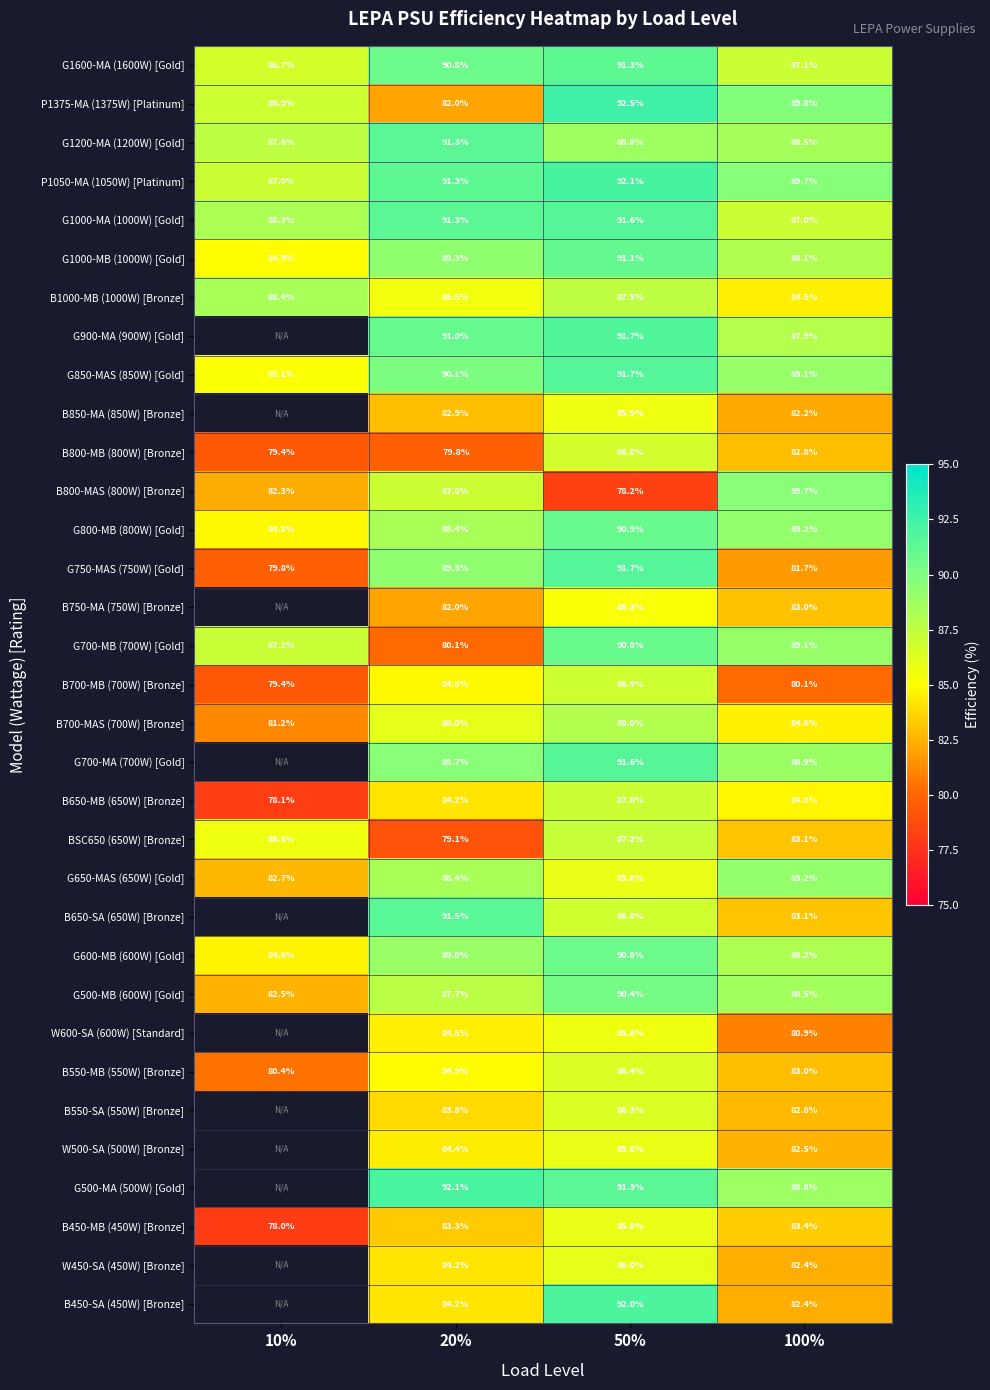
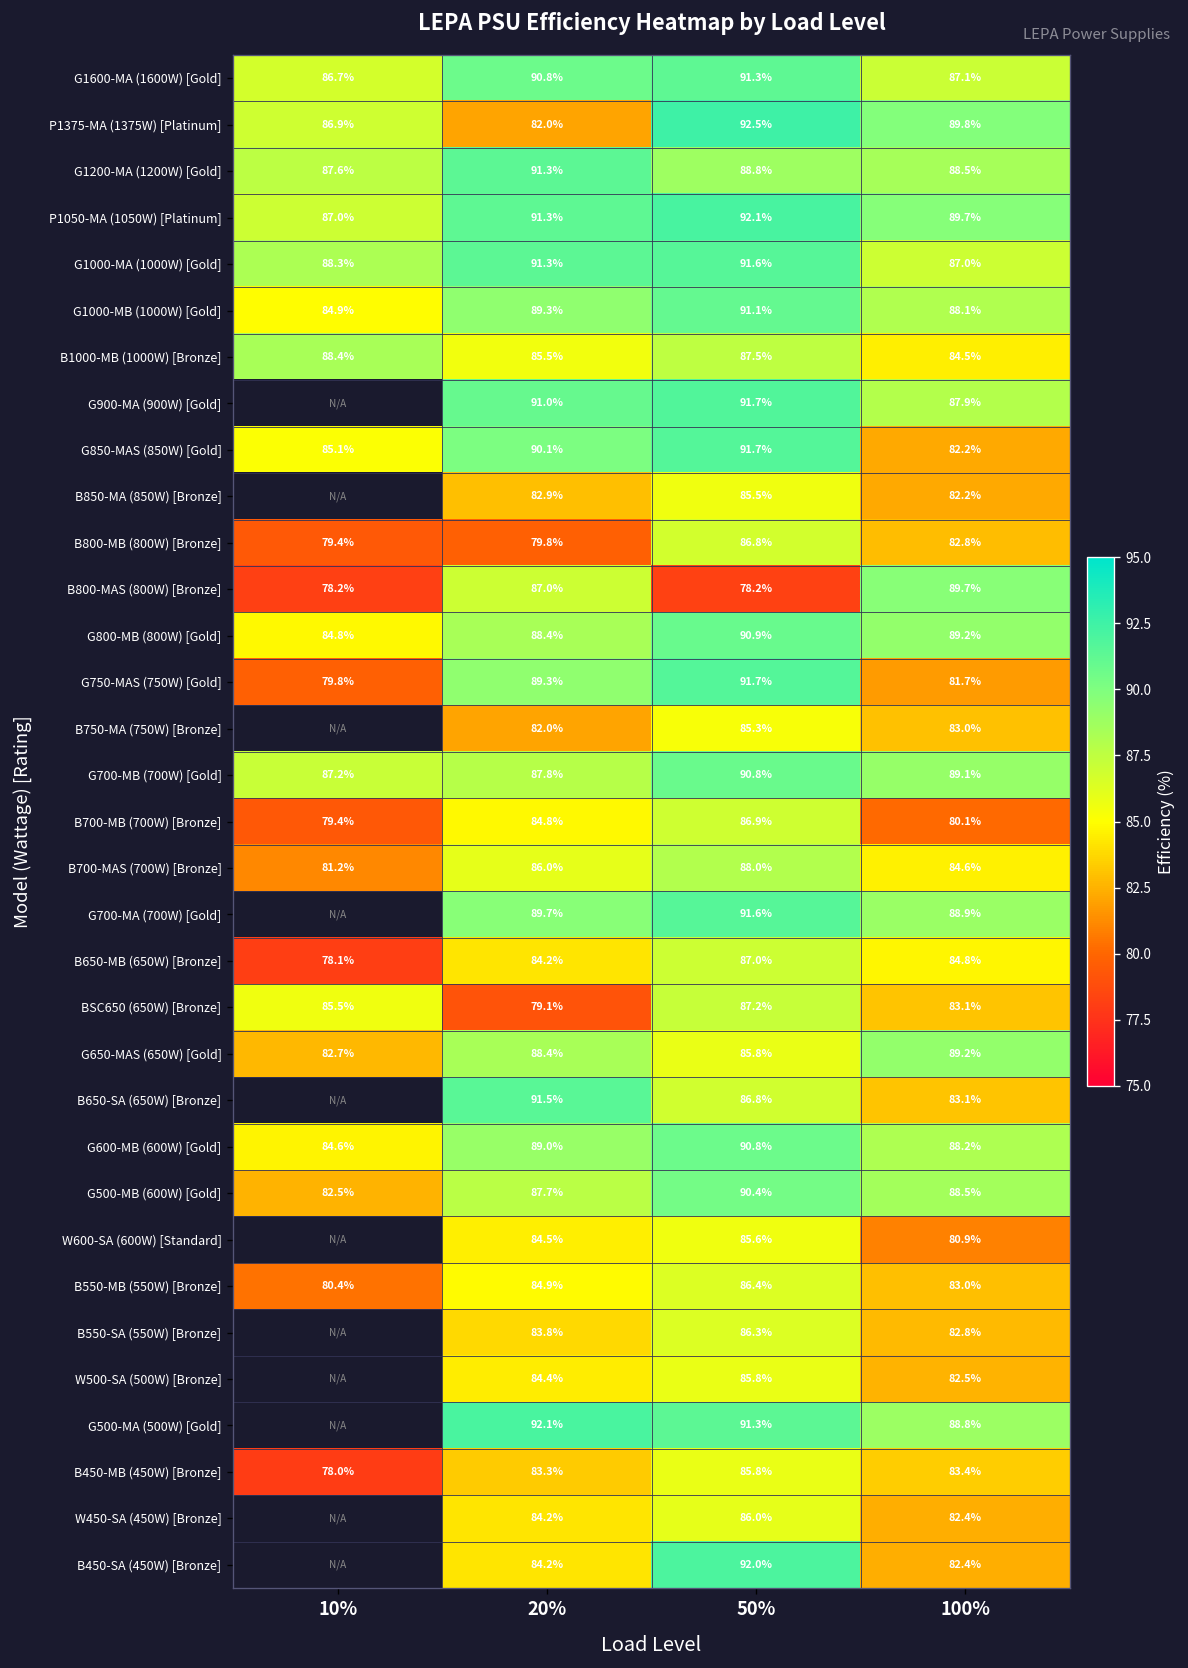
  {
    "G1600-MA (1600W) [Gold]": {
      "10%": "86.7%",
      "20%": "90.8%",
      "50%": "91.3%",
      "100%": "87.1%"
    },
    "P1375-MA (1375W) [Platinum]": {
      "10%": "86.9%",
      "20%": "82.0%",
      "50%": "92.5%",
      "100%": "89.8%"
    },
    "G1200-MA (1200W) [Gold]": {
      "10%": "87.6%",
      "20%": "91.3%",
      "50%": "88.8%",
      "100%": "88.5%"
    },
    "P1050-MA (1050W) [Platinum]": {
      "10%": "87.0%",
      "20%": "91.3%",
      "50%": "92.1%",
      "100%": "89.7%"
    },
    "G1000-MA (1000W) [Gold]": {
      "10%": "88.3%",
      "20%": "91.3%",
      "50%": "91.6%",
      "100%": "87.0%"
    },
    "G1000-MB (1000W) [Gold]": {
      "10%": "84.9%",
      "20%": "89.3%",
      "50%": "91.1%",
      "100%": "88.1%"
    },
    "B1000-MB (1000W) [Bronze]": {
      "10%": "88.4%",
      "20%": "85.5%",
      "50%": "87.5%",
      "100%": "84.5%"
    },
    "G900-MA (900W) [Gold]": {
      "20%": "91.0%",
      "50%": "91.7%",
      "100%": "87.9%"
    },
    "G850-MAS (850W) [Gold]": {
      "10%": "85.1%",
      "20%": "90.1%",
      "50%": "91.7%",
-     "100%": "89.1%"
+     "100%": "82.2%"
    },
    "B850-MA (850W) [Bronze]": {
      "20%": "82.9%",
      "50%": "85.5%",
      "100%": "82.2%"
    },
    "B800-MB (800W) [Bronze]": {
      "10%": "79.4%",
      "20%": "79.8%",
      "50%": "86.8%",
      "100%": "82.8%"
    },
    "B800-MAS (800W) [Bronze]": {
-     "10%": "82.3%",
+     "10%": "78.2%",
      "20%": "87.0%",
      "50%": "78.2%",
      "100%": "89.7%"
    },
    "G800-MB (800W) [Gold]": {
      "10%": "84.8%",
      "20%": "88.4%",
      "50%": "90.9%",
      "100%": "89.2%"
    },
    "G750-MAS (750W) [Gold]": {
      "10%": "79.8%",
      "20%": "89.3%",
      "50%": "91.7%",
      "100%": "81.7%"
    },
    "B750-MA (750W) [Bronze]": {
      "20%": "82.0%",
      "50%": "85.3%",
      "100%": "83.0%"
    },
    "G700-MB (700W) [Gold]": {
      "10%": "87.2%",
-     "20%": "80.1%",
+     "20%": "87.8%",
      "50%": "90.8%",
      "100%": "89.1%"
    },
    "B700-MB (700W) [Bronze]": {
      "10%": "79.4%",
      "20%": "84.8%",
      "50%": "86.9%",
      "100%": "80.1%"
    },
    "B700-MAS (700W) [Bronze]": {
      "10%": "81.2%",
      "20%": "86.0%",
      "50%": "88.0%",
      "100%": "84.6%"
    },
    "G700-MA (700W) [Gold]": {
      "20%": "89.7%",
      "50%": "91.6%",
      "100%": "88.9%"
    },
    "B650-MB (650W) [Bronze]": {
      "10%": "78.1%",
      "20%": "84.2%",
      "50%": "87.0%",
      "100%": "84.8%"
    },
    "BSC650 (650W) [Bronze]": {
      "10%": "85.5%",
      "20%": "79.1%",
      "50%": "87.2%",
      "100%": "83.1%"
    },
    "G650-MAS (650W) [Gold]": {
      "10%": "82.7%",
      "20%": "88.4%",
      "50%": "85.8%",
      "100%": "89.2%"
    },
    "B650-SA (650W) [Bronze]": {
      "20%": "91.5%",
      "50%": "86.8%",
      "100%": "83.1%"
    },
    "G600-MB (600W) [Gold]": {
      "10%": "84.6%",
      "20%": "89.0%",
      "50%": "90.8%",
      "100%": "88.2%"
    },
    "G500-MB (600W) [Gold]": {
      "10%": "82.5%",
      "20%": "87.7%",
      "50%": "90.4%",
      "100%": "88.5%"
    },
    "W600-SA (600W) [Standard]": {
      "20%": "84.5%",
      "50%": "85.6%",
      "100%": "80.9%"
    },
    "B550-MB (550W) [Bronze]": {
      "10%": "80.4%",
      "20%": "84.9%",
      "50%": "86.4%",
      "100%": "83.0%"
    },
    "B550-SA (550W) [Bronze]": {
      "20%": "83.8%",
      "50%": "86.3%",
      "100%": "82.8%"
    },
    "W500-SA (500W) [Bronze]": {
      "20%": "84.4%",
      "50%": "85.8%",
      "100%": "82.5%"
    },
    "G500-MA (500W) [Gold]": {
      "20%": "92.1%",
      "50%": "91.3%",
      "100%": "88.8%"
    },
    "B450-MB (450W) [Bronze]": {
      "10%": "78.0%",
      "20%": "83.3%",
      "50%": "85.8%",
      "100%": "83.4%"
    },
    "W450-SA (450W) [Bronze]": {
      "20%": "84.2%",
      "50%": "86.0%",
      "100%": "82.4%"
    },
    "B450-SA (450W) [Bronze]": {
      "20%": "84.2%",
      "50%": "92.0%",
      "100%": "82.4%"
    }
  }
